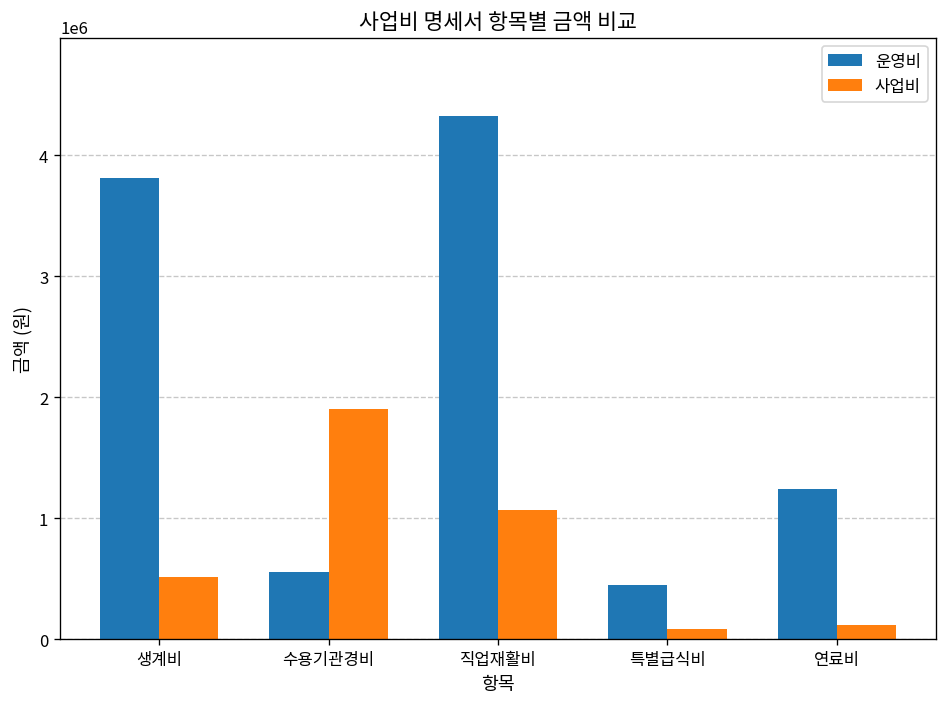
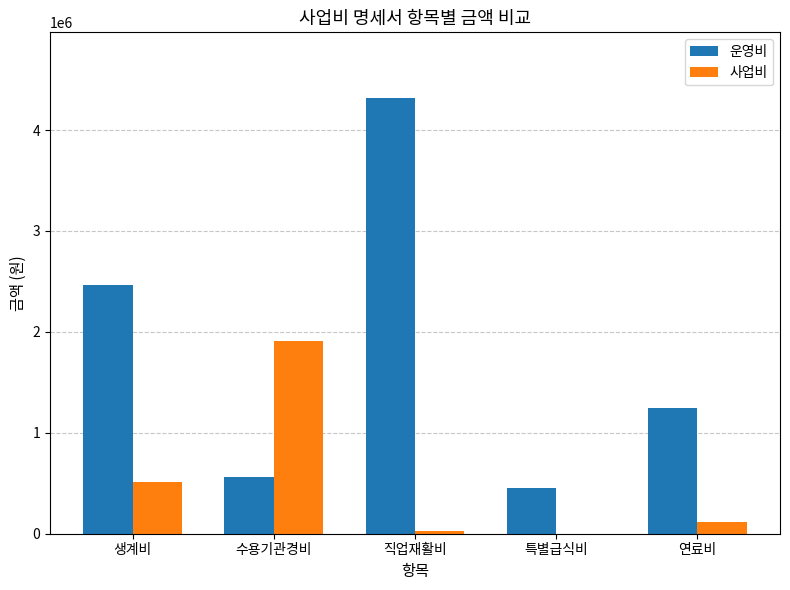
  {
    "운영비": {
-     "생계비": 3810000,
+     "생계비": 2470000,
      "수용기관경비": 560000,
      "직업재활비": 4320000,
      "특별급식비": 450000,
      "연료비": 1250000
    },
    "사업비": {
      "생계비": 510000,
      "수용기관경비": 1900000,
-     "직업재활비": 1070000,
-     "특별급식비": 90000,
+     "직업재활비": 30000,
+     "특별급식비": 0,
      "연료비": 120000
    }
  }
